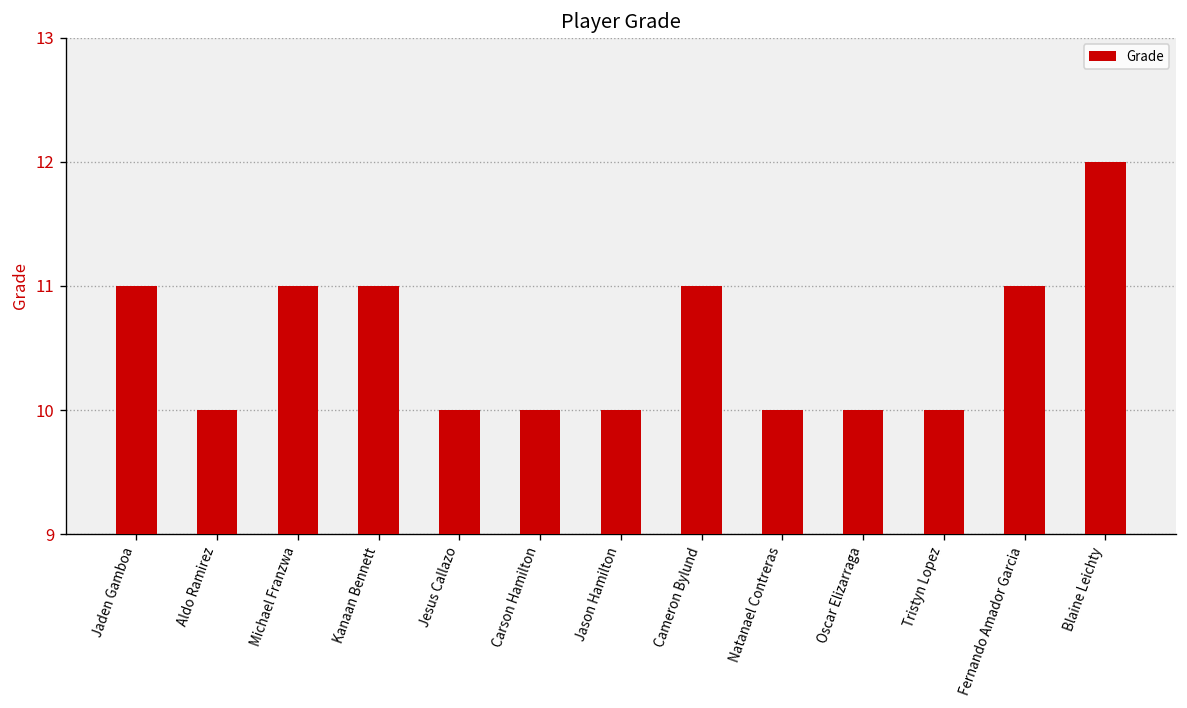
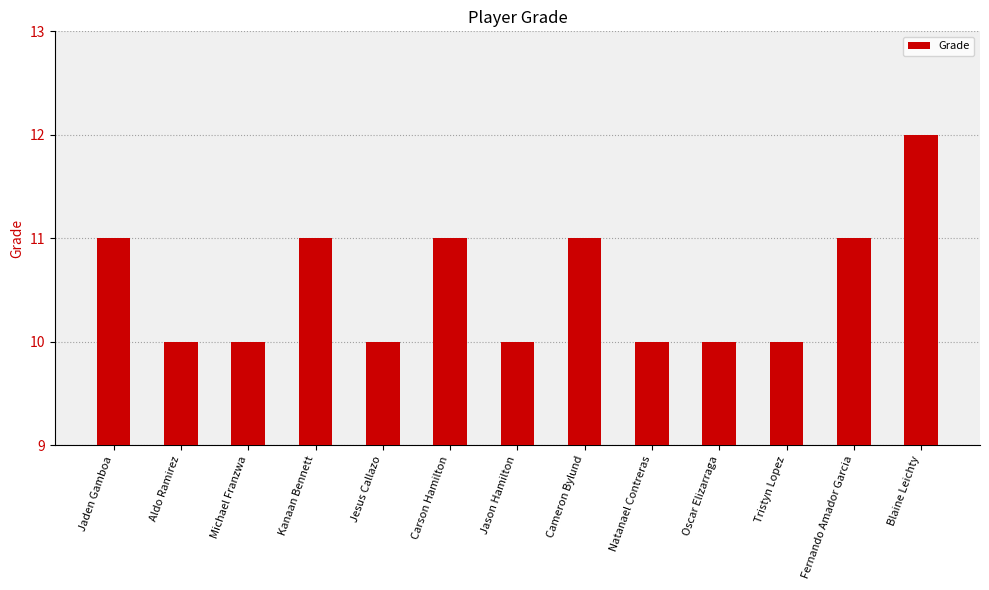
  {
    "Jaden Gamboa": 11,
    "Aldo Ramirez": 10,
-   "Michael Franzwa": 11,
+   "Michael Franzwa": 10,
    "Kanaan Bennett": 11,
    "Jesus Callazo": 10,
-   "Carson Hamilton": 10,
+   "Carson Hamilton": 11,
    "Jason Hamilton": 10,
    "Cameron Bylund": 11,
    "Natanael Contreras": 10,
    "Oscar Elizarraga": 10,
    "Tristyn Lopez": 10,
    "Fernando Amador Garcia": 11,
    "Blaine Leichty": 12
  }
